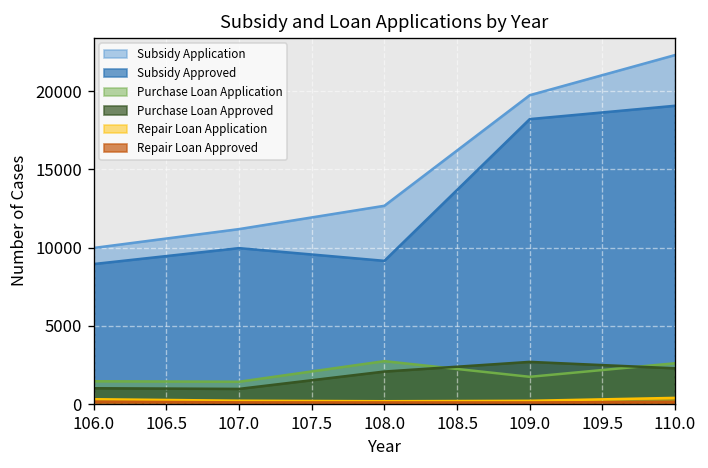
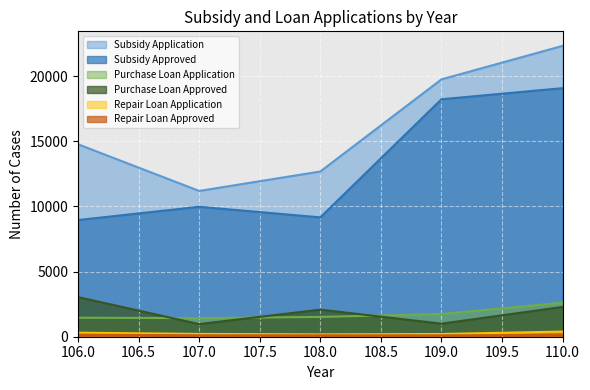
  {
    "Subsidy Application": {
-     "106.0": 10000,
+     "106.0": 14800,
      "107.0": 11200,
      "108.0": 12700,
      "109.0": 19700,
      "110.0": 22300
    },
    "Subsidy Approved": {
      "106.0": 9000,
      "107.0": 10000,
      "108.0": 9200,
      "109.0": 18200,
      "110.0": 19100
    },
    "Purchase Loan Application": {
      "106.0": 1500,
      "107.0": 1400,
-     "108.0": 2700,
+     "108.0": 1500,
      "109.0": 1700,
      "110.0": 2600
    },
    "Purchase Loan Approved": {
-     "106.0": 1000,
+     "106.0": 3000,
      "107.0": 1000,
      "108.0": 2100,
-     "109.0": 2700,
+     "109.0": 1000,
      "110.0": 2300
    },
    "Repair Loan Application": {
      "110.0": 400
    },
    "Repair Loan Approved": {
      "110.0": 100
    }
  }
